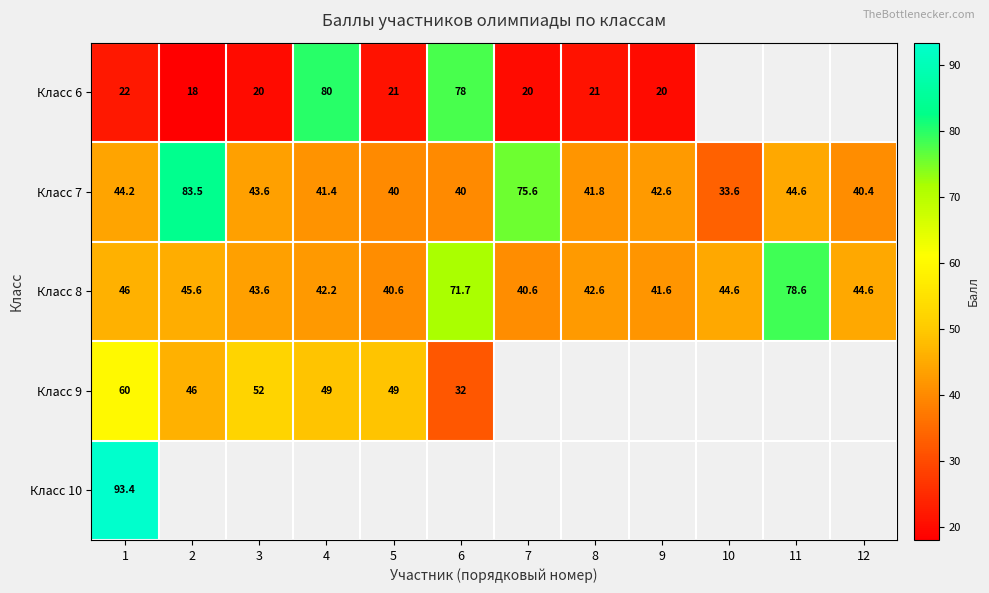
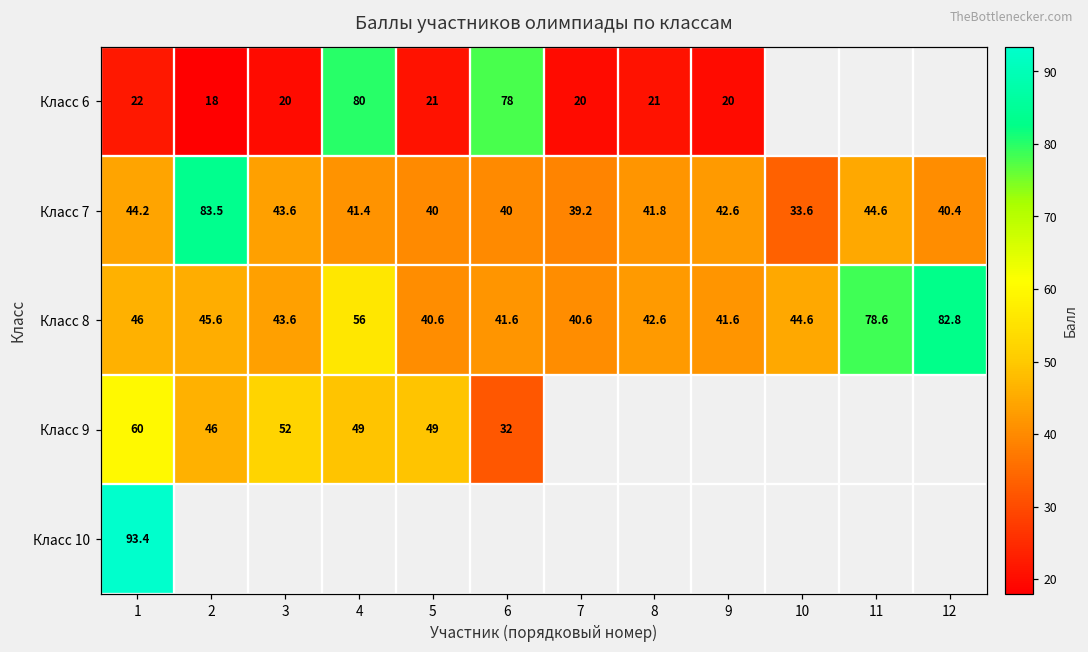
  {
    "Класс 6": {
      "1": 22,
      "2": 18,
      "3": 20,
      "4": 80,
      "5": 21,
      "6": 78,
      "7": 20,
      "8": 21,
      "9": 20
    },
    "Класс 7": {
      "1": 44.2,
      "2": 83.5,
      "3": 43.6,
      "4": 41.4,
      "5": 40,
      "6": 40,
-     "7": 75.6,
+     "7": 39.2,
      "8": 41.8,
      "9": 42.6,
      "10": 33.6,
      "11": 44.6,
      "12": 40.4
    },
    "Класс 8": {
      "1": 46,
      "2": 45.6,
      "3": 43.6,
-     "4": 42.2,
+     "4": 56,
      "5": 40.6,
-     "6": 71.7,
+     "6": 41.6,
      "7": 40.6,
      "8": 42.6,
      "9": 41.6,
      "10": 44.6,
      "11": 78.6,
-     "12": 44.6
+     "12": 82.8
    },
    "Класс 9": {
      "1": 60,
      "2": 46,
      "3": 52,
      "4": 49,
      "5": 49,
      "6": 32
    },
    "Класс 10": {
      "1": 93.4
    }
  }
